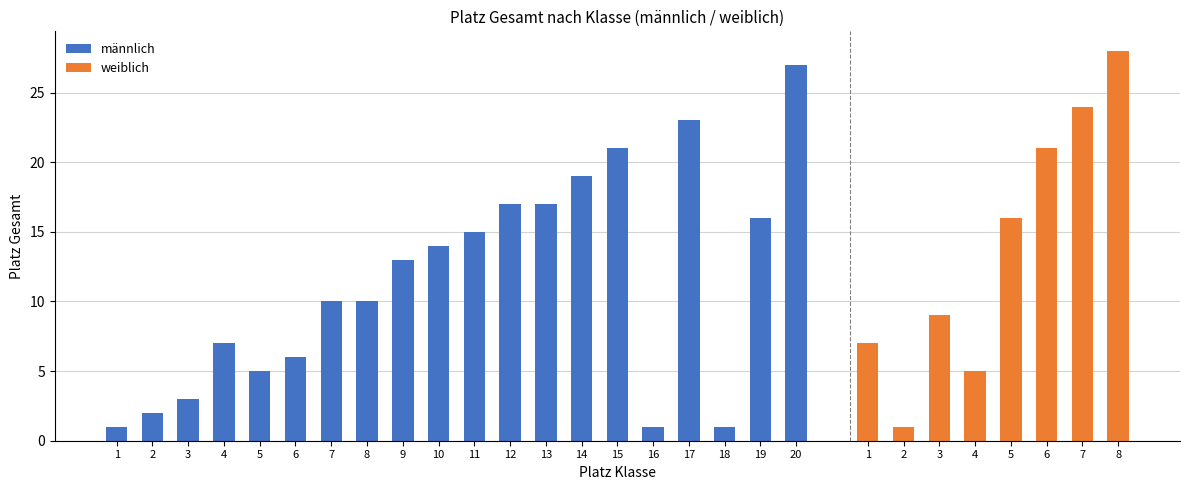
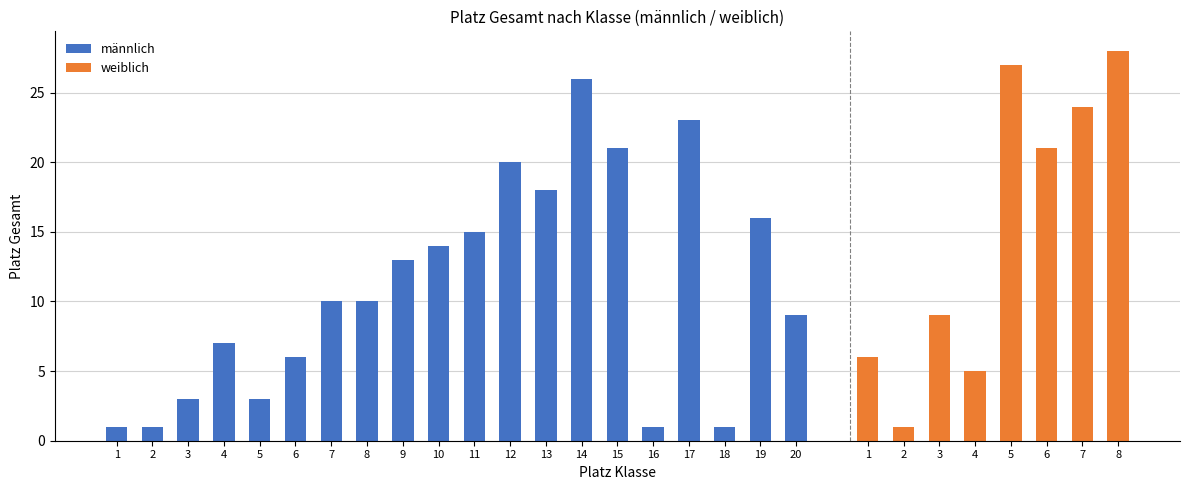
  {
    "männlich": {
      "1": 1,
-     "2": 2,
+     "2": 1,
      "3": 3,
      "4": 7,
-     "5": 5,
+     "5": 3,
      "6": 6,
      "7": 10,
      "8": 10,
      "9": 13,
      "10": 14,
      "11": 15,
-     "12": 17,
-     "13": 17,
-     "14": 19,
+     "12": 20,
+     "13": 18,
+     "14": 26,
      "15": 21,
      "16": 1,
      "17": 23,
      "18": 1,
      "19": 16,
-     "20": 27
+     "20": 9
    },
    "weiblich": {
-     "1": 7,
+     "1": 6,
      "2": 1,
      "3": 9,
      "4": 5,
-     "5": 16,
+     "5": 27,
      "6": 21,
      "7": 24,
      "8": 28
    }
  }
